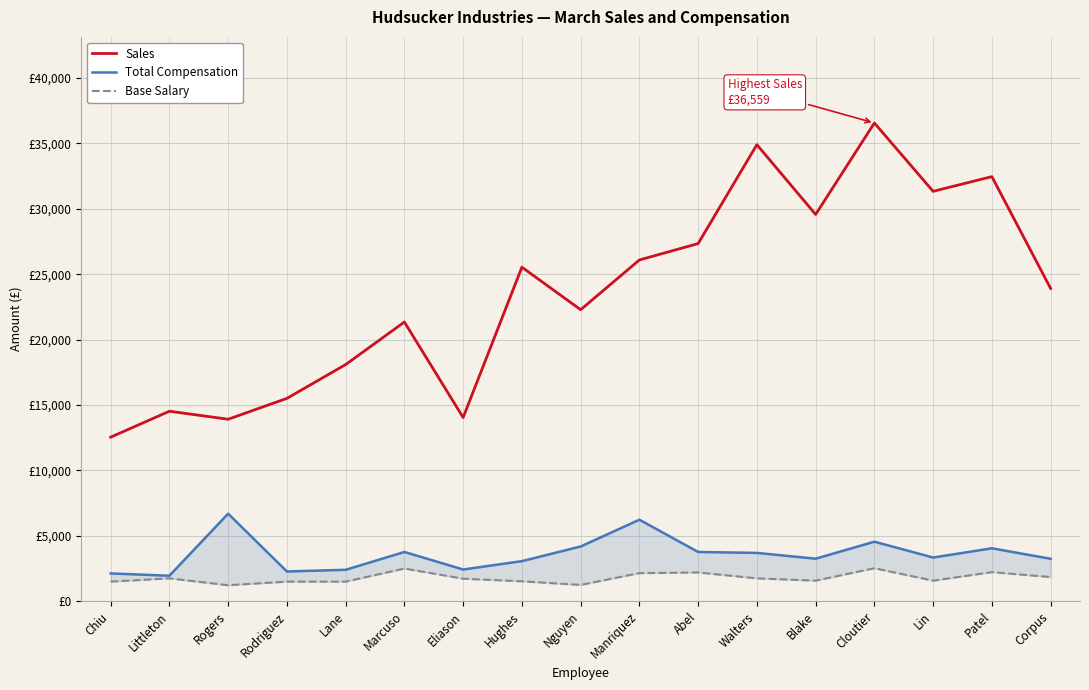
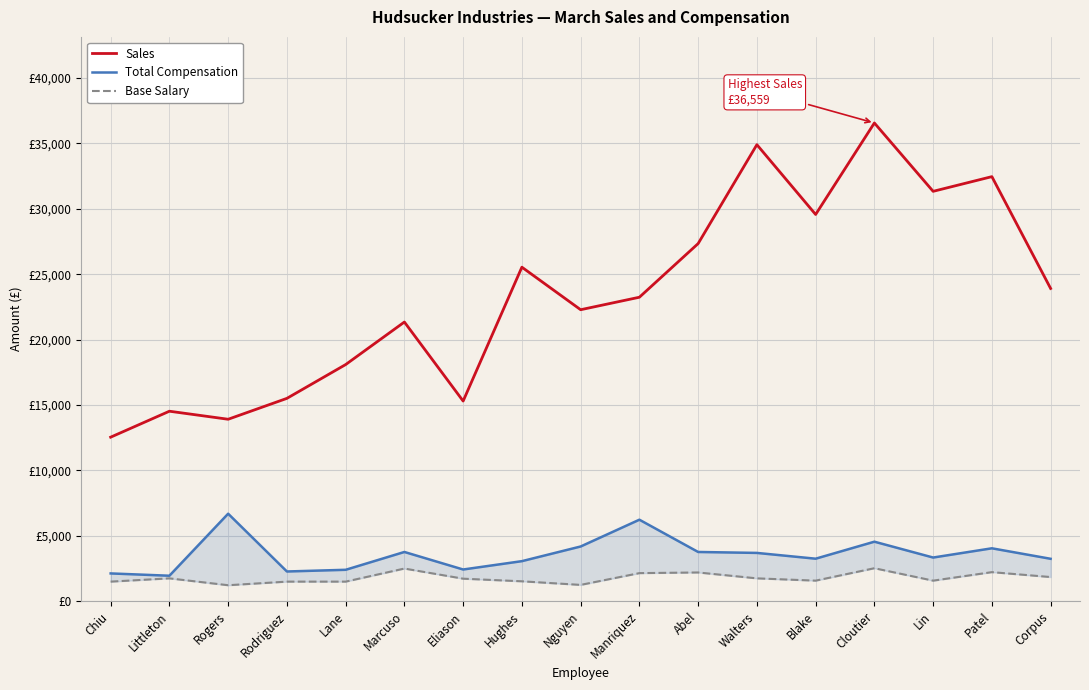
  {
    "Sales": {
      "Chiu": "£12,500",
      "Littleton": "£14,500",
      "Rogers": "£13,900",
      "Rodriguez": "£15,500",
      "Lane": "£18,100",
      "Marcuso": "£21,300",
-     "Eliason": "£14,000",
+     "Eliason": "£15,300",
      "Hughes": "£25,500",
      "Nguyen": "£22,300",
-     "Manriquez": "£26,100",
+     "Manriquez": "£23,200",
      "Abel": "£27,300",
      "Walters": "£34,900",
      "Blake": "£29,600",
      "Lin": "£31,300",
      "Patel": "£32,500",
      "Corpus": "£23,900"
    },
    "Total Compensation": {
      "Chiu": "£2,100",
      "Littleton": "£2,000",
      "Rogers": "£6,700",
      "Rodriguez": "£2,300",
      "Lane": "£2,400",
      "Marcuso": "£3,800",
      "Eliason": "£2,400",
      "Hughes": "£3,100",
      "Nguyen": "£4,200",
      "Manriquez": "£6,200",
      "Abel": "£3,800",
      "Walters": "£3,700",
      "Blake": "£3,300",
      "Cloutier": "£4,600",
      "Lin": "£3,300",
      "Patel": "£4,000",
      "Corpus": "£3,200"
    },
    "Base Salary": {
      "Chiu": "£1,500",
      "Littleton": "£1,800",
      "Rogers": "£1,200",
      "Rodriguez": "£1,500",
      "Lane": "£1,500",
      "Marcuso": "£2,500",
      "Eliason": "£1,700",
      "Hughes": "£1,500",
      "Nguyen": "£1,300",
      "Manriquez": "£2,200",
      "Abel": "£2,200",
      "Walters": "£1,800",
      "Blake": "£1,600",
      "Cloutier": "£2,500",
      "Lin": "£1,600",
      "Patel": "£2,200",
      "Corpus": "£1,900"
    }
  }
